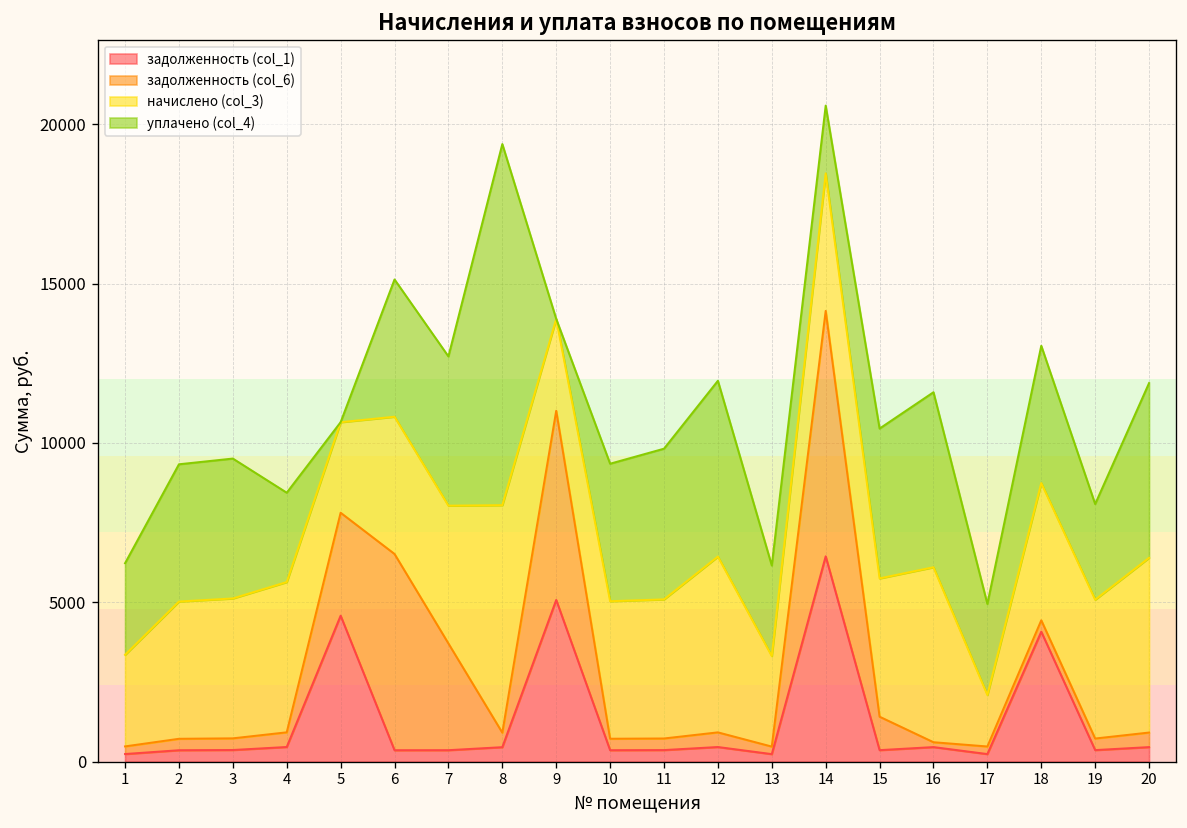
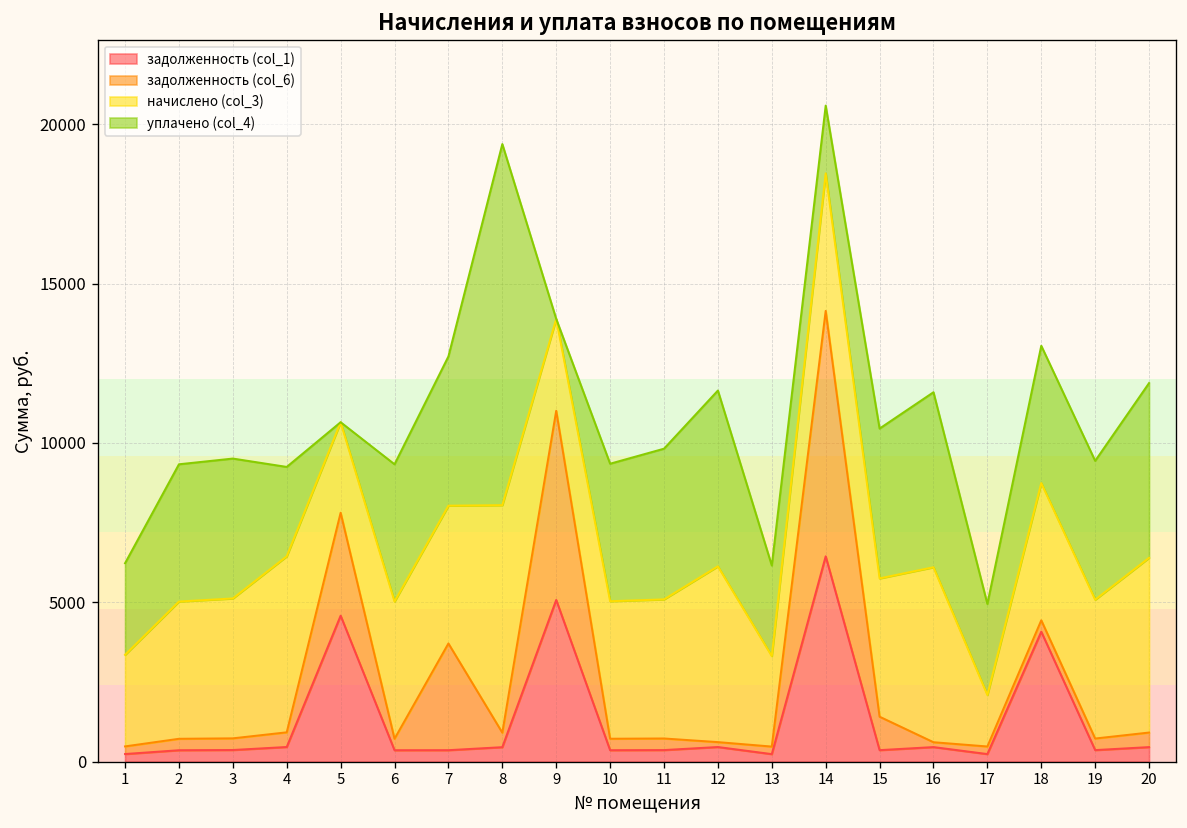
  {
    "задолженность (col_1)": {
      "1": 200,
      "2": 400,
      "3": 400,
      "4": 500,
      "5": 4600,
      "6": 400,
      "7": 400,
      "8": 500,
      "9": 5100,
      "10": 400,
      "11": 400,
      "12": 500,
      "13": 200,
      "14": 6400,
      "15": 400,
      "16": 500,
      "17": 200,
      "18": 4100,
      "19": 400,
      "20": 500
    },
    "задолженность (col_6)": {
      "1": 200,
      "2": 400,
      "3": 400,
      "4": 500,
      "5": 3200,
-     "6": 6200,
+     "6": 400,
      "7": 3300,
      "8": 500,
      "9": 5900,
      "10": 400,
      "11": 400,
-     "12": 500,
+     "12": 200,
      "13": 200,
      "14": 7700,
      "15": 1000,
      "16": 200,
      "17": 200,
      "18": 400,
      "19": 400,
      "20": 500
    },
    "начислено (col_3)": {
      "1": 2900,
      "2": 4300,
      "3": 4400,
-     "4": 4700,
+     "4": 5500,
      "6": 4300,
      "7": 4300,
      "8": 7100,
      "10": 4300,
      "11": 4400,
      "12": 5500,
      "13": 2800,
      "14": 4300,
      "15": 4300,
      "16": 5500,
      "17": 1600,
      "18": 4300,
      "19": 4400,
      "20": 5500
    },
    "уплачено (col_4)": {
      "1": 2900,
      "2": 4300,
      "3": 4400,
      "4": 2800,
      "6": 4300,
      "7": 4700,
      "8": 11300,
      "10": 4300,
      "11": 4700,
      "12": 5500,
      "13": 2800,
      "14": 2100,
      "15": 4700,
      "16": 5500,
      "17": 2900,
      "18": 4300,
-     "19": 3000,
+     "19": 4400,
      "20": 5500
    }
  }
